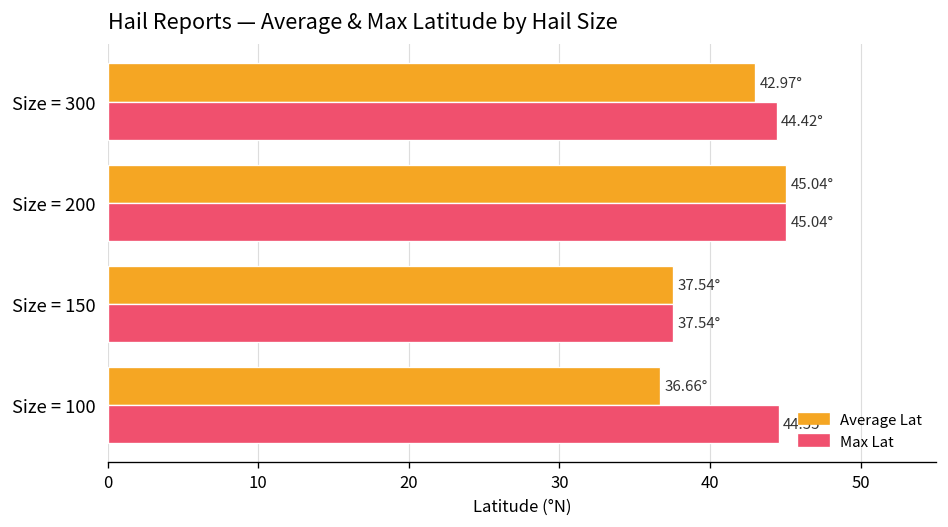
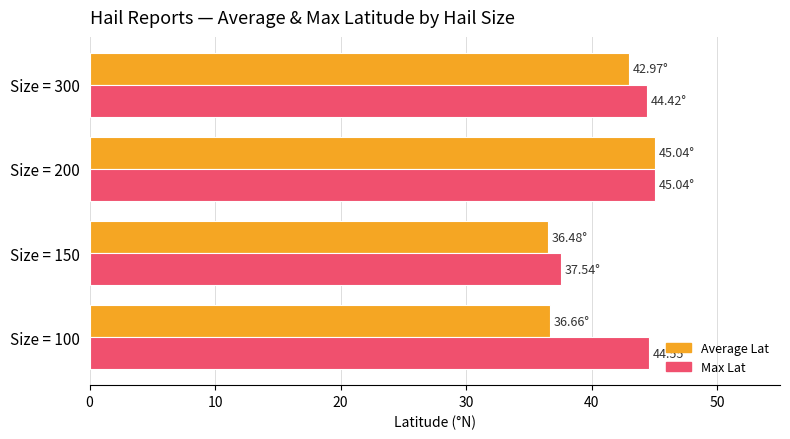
  {
    "Average Lat": {
      "Size = 300": "42.97°",
      "Size = 200": "45.04°",
-     "Size = 150": "37.54°",
+     "Size = 150": "36.48°",
      "Size = 100": "36.66°"
    },
    "Max Lat": {
      "Size = 300": "44.42°",
      "Size = 200": "45.04°",
      "Size = 150": "37.54°",
      "Size = 100": "44.55°"
    }
  }
